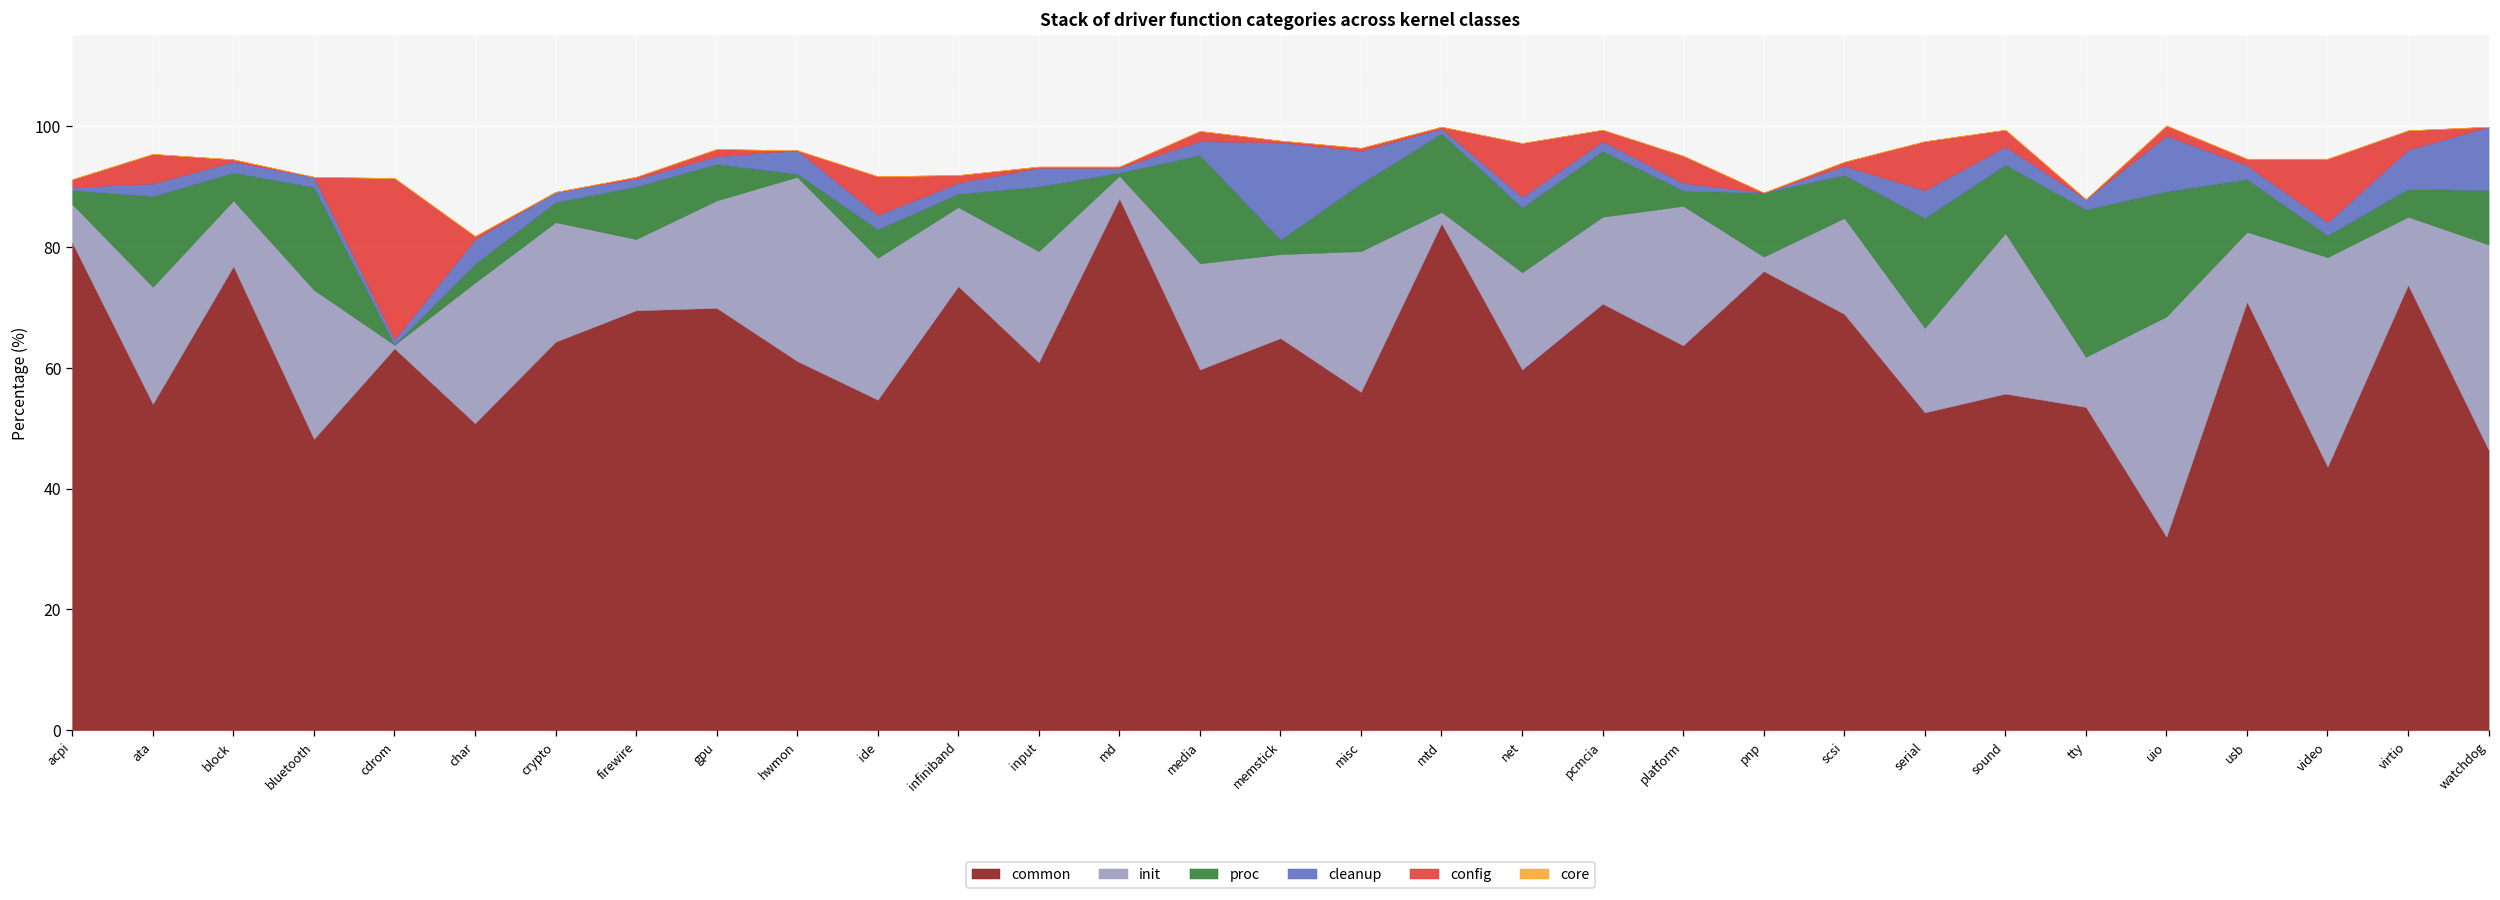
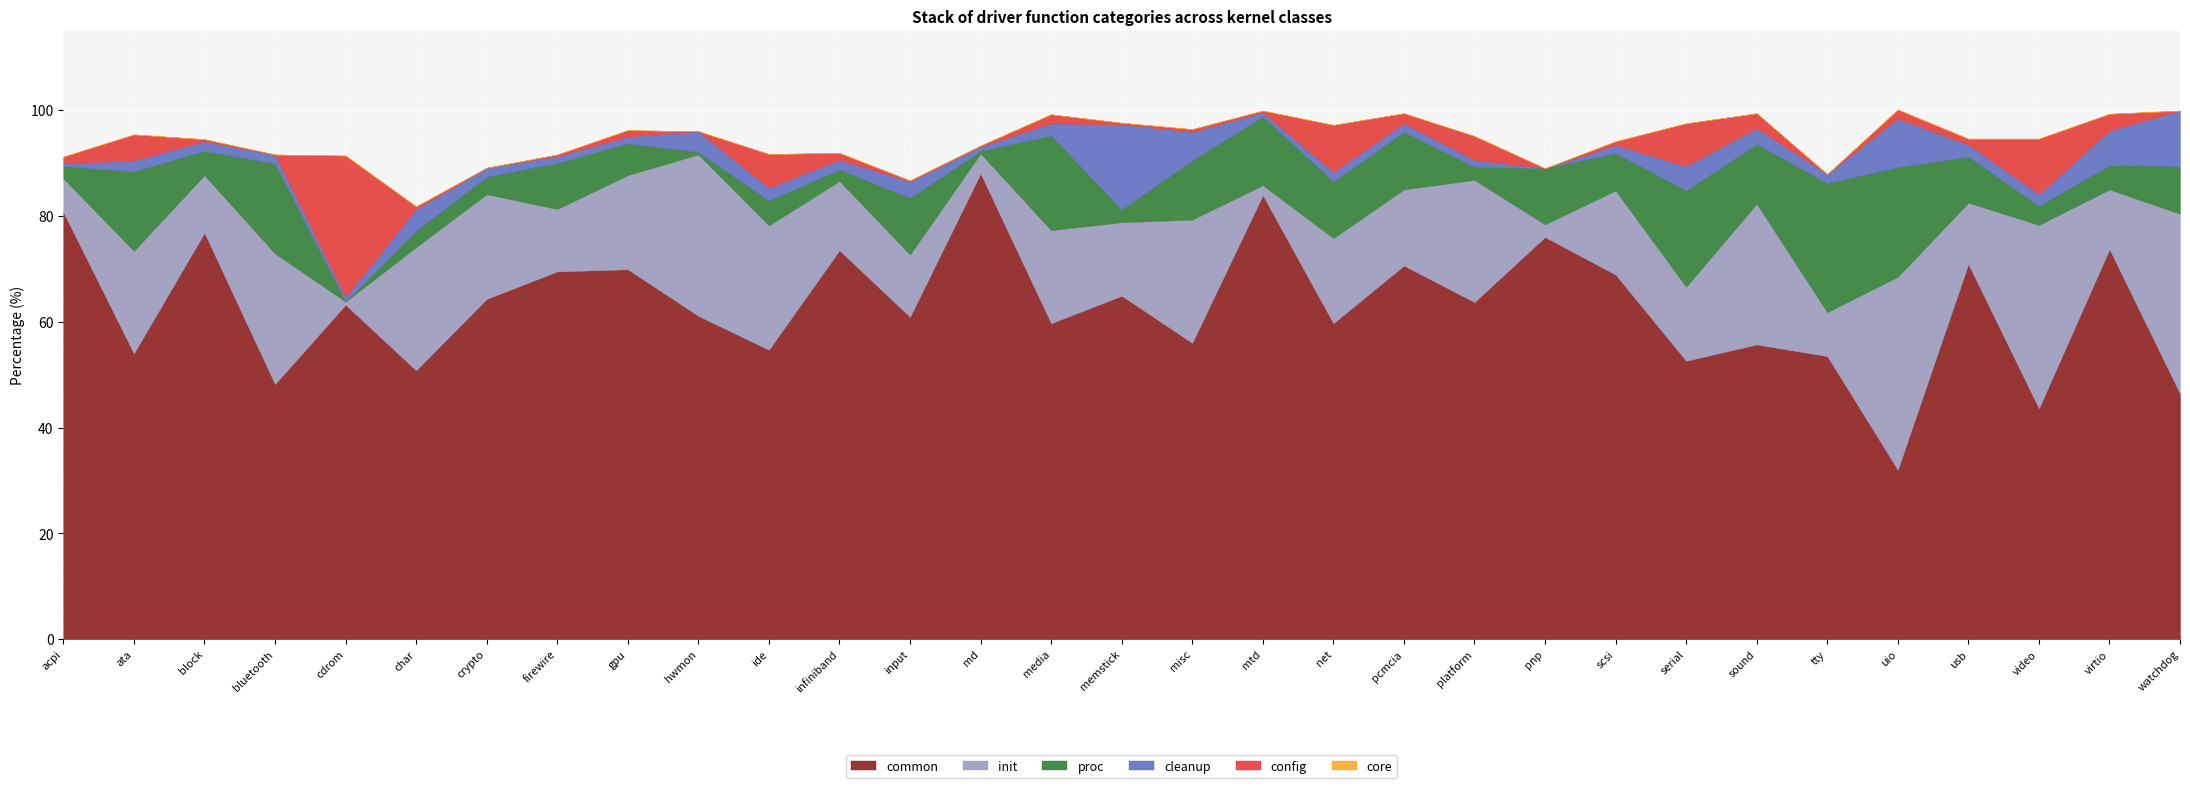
  {
    "common": {
      "acpi": 81,
      "ata": 54,
      "block": 77,
      "bluetooth": 48,
      "cdrom": 63,
      "char": 51,
      "crypto": 64,
      "firewire": 70,
      "gpu": 70,
      "hwmon": 61,
      "ide": 55,
      "infiniband": 74,
      "input": 61,
      "md": 88,
      "media": 60,
      "memstick": 65,
      "misc": 56,
      "mtd": 84,
      "net": 60,
      "pcmcia": 71,
      "platform": 64,
      "pnp": 76,
      "scsi": 69,
      "serial": 53,
      "sound": 56,
      "tty": 54,
      "uio": 32,
      "usb": 71,
      "video": 44,
      "virtio": 74,
      "watchdog": 46
    },
    "init": {
      "acpi": 6,
      "ata": 19,
      "block": 11,
      "bluetooth": 25,
      "char": 23,
      "crypto": 20,
      "firewire": 12,
      "gpu": 18,
      "hwmon": 30,
      "ide": 24,
      "infiniband": 13,
-     "input": 18,
+     "input": 12,
      "md": 4,
      "media": 18,
      "memstick": 14,
      "misc": 23,
      "mtd": 2,
      "net": 16,
      "pcmcia": 14,
      "platform": 23,
      "pnp": 2,
      "scsi": 16,
      "serial": 14,
      "sound": 27,
      "tty": 8,
      "uio": 37,
      "usb": 12,
      "video": 35,
      "virtio": 11,
      "watchdog": 34
    },
    "proc": {
      "acpi": 2,
      "ata": 15,
      "block": 5,
      "bluetooth": 17,
      "char": 3,
      "crypto": 3,
      "firewire": 9,
      "gpu": 6,
      "hwmon": 1,
      "ide": 5,
      "infiniband": 2,
      "input": 11,
      "md": 1,
      "media": 18,
      "memstick": 2,
      "misc": 11,
      "mtd": 13,
      "net": 11,
      "pcmcia": 11,
      "platform": 3,
      "scsi": 7,
      "serial": 18,
      "sound": 11,
      "tty": 24,
      "uio": 21,
      "usb": 9,
      "video": 4,
      "virtio": 5,
      "watchdog": 9
    },
    "cleanup": {
      "acpi": 1,
      "ata": 2,
      "cdrom": 1,
      "char": 4,
      "gpu": 1,
      "ide": 2,
      "infiniband": 2,
      "media": 2,
      "misc": 5,
      "net": 2,
      "pcmcia": 2,
      "platform": 1,
      "scsi": 2,
      "serial": 5,
      "sound": 3,
      "uio": 9,
      "usb": 2,
      "video": 2,
      "virtio": 7
    }
  }
